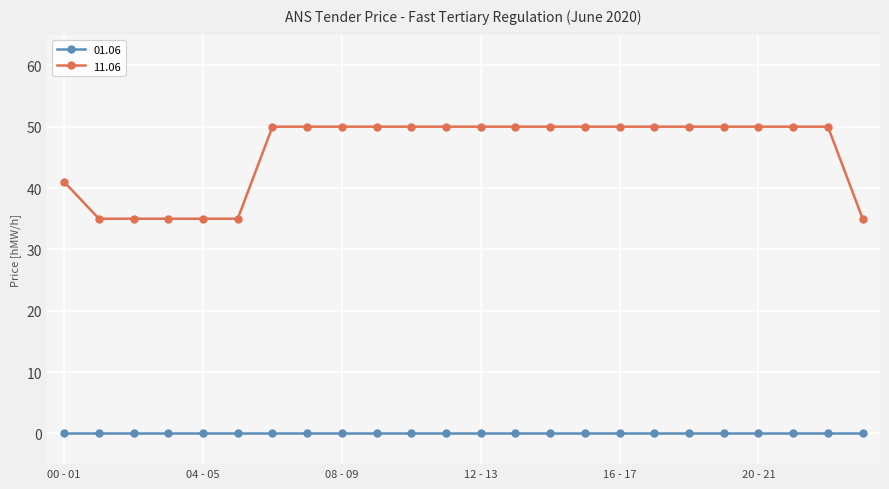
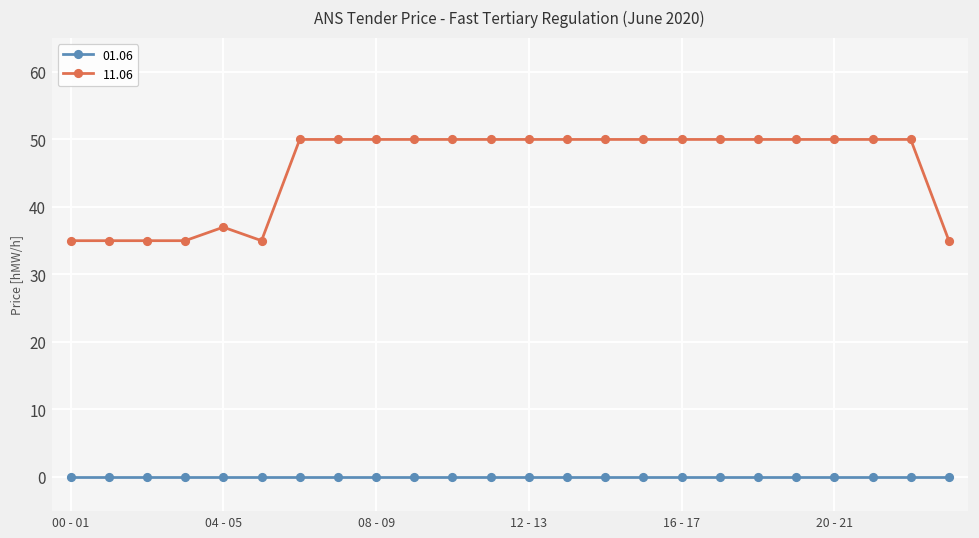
  {
    "01.06": {
      "00 - 01": 0,
      "04 - 05": 0,
      "08 - 09": 0,
      "12 - 13": 0,
      "16 - 17": 0,
      "20 - 21": 0
    },
    "11.06": {
-     "00 - 01": 41,
-     "04 - 05": 35,
+     "00 - 01": 35,
+     "04 - 05": 37,
      "08 - 09": 50,
      "12 - 13": 50,
      "16 - 17": 50,
      "20 - 21": 50
    }
  }
